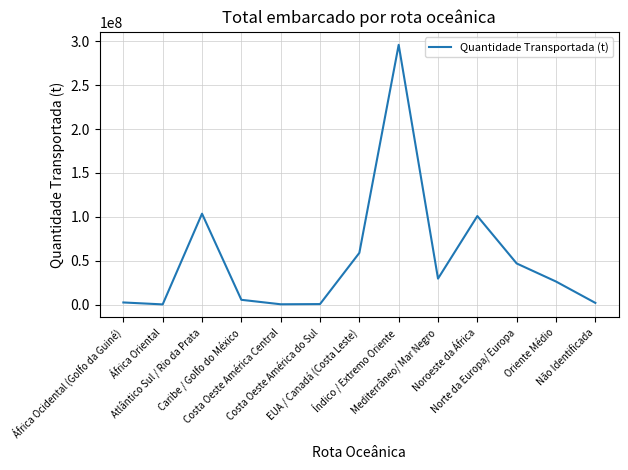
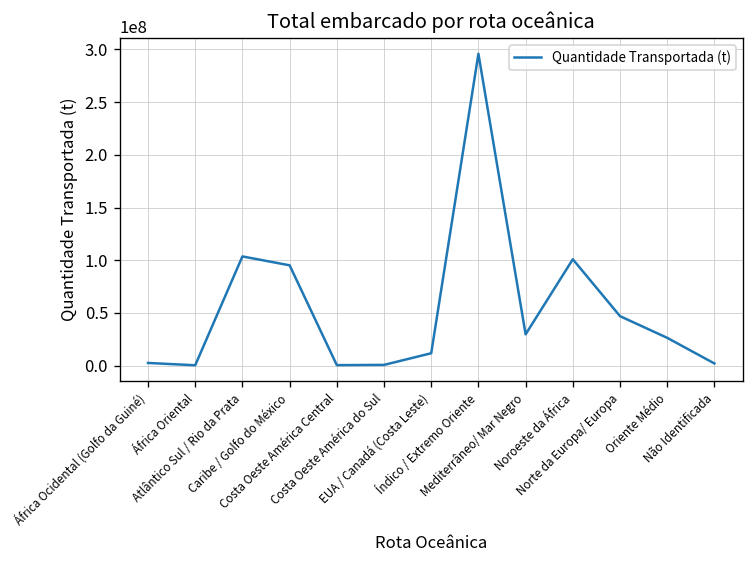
  {
    "África Ocidental (Golfo da Guiné)": 0,
    "África Oriental": 0,
    "Atlântico Sul / Rio da Prata": 100000000,
-   "Caribe / Golfo do México": 10000000,
+   "Caribe / Golfo do México": 100000000,
    "Costa Oeste América Central": 0,
    "Costa Oeste América do Sul": 0,
-   "EUA / Canadá (Costa Leste)": 60000000,
+   "EUA / Canadá (Costa Leste)": 10000000,
    "Índico / Extremo Oriente": 300000000,
    "Mediterrâneo/ Mar Negro": 30000000,
    "Noroeste da África": 100000000,
    "Norte da Europa/ Europa": 50000000,
    "Oriente Médio": 30000000,
    "Não Identificada": 0
  }
